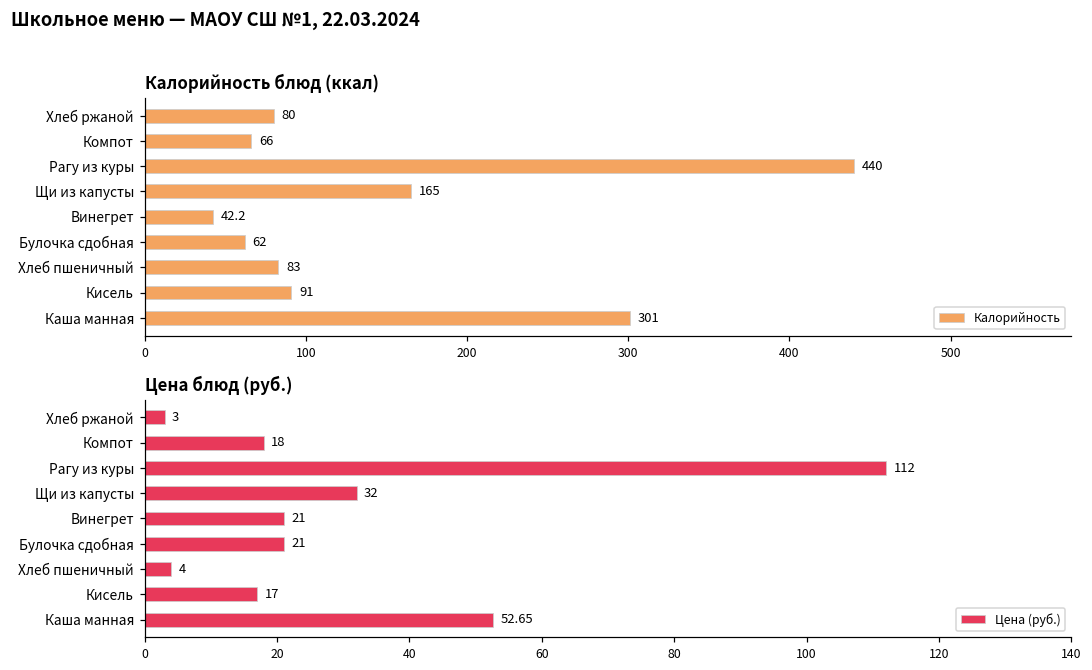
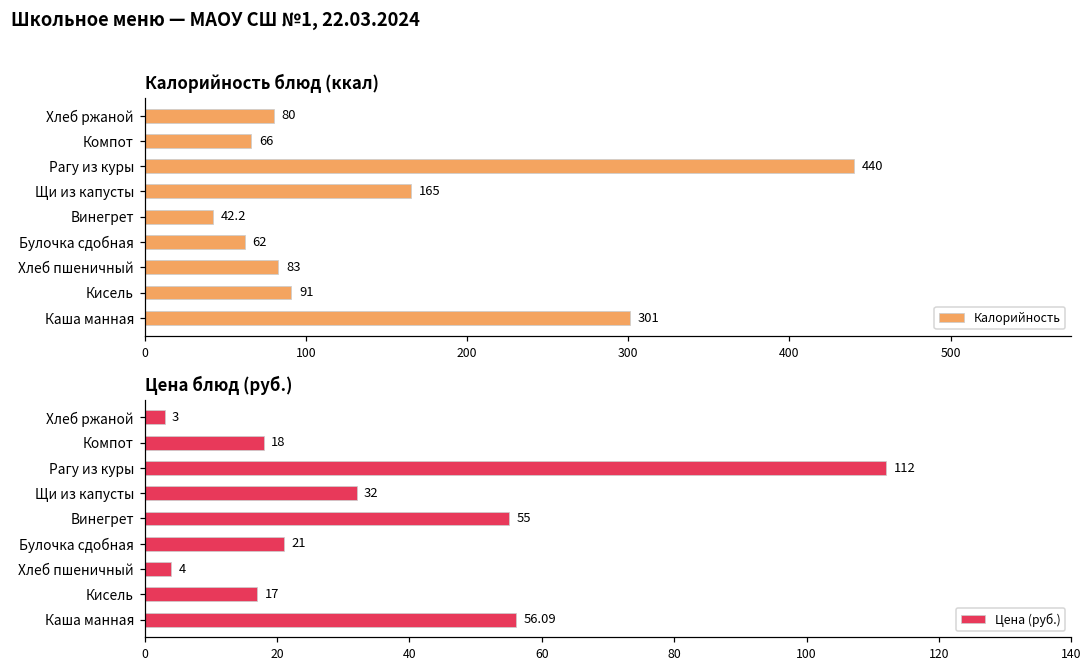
  {
    "Калорийность блюд (ккал)": {
      "Хлеб ржаной": 80,
      "Компот": 66,
      "Рагу из куры": 440,
      "Щи из капусты": 165,
      "Винегрет": 42.2,
      "Булочка сдобная": 62,
      "Хлеб пшеничный": 83,
      "Кисель": 91,
      "Каша манная": 301
    },
    "Цена блюд (руб.)": {
      "Хлеб ржаной": 3,
      "Компот": 18,
      "Рагу из куры": 112,
      "Щи из капусты": 32,
-     "Винегрет": 21,
+     "Винегрет": 55,
      "Булочка сдобная": 21,
      "Хлеб пшеничный": 4,
      "Кисель": 17,
-     "Каша манная": 52.65
+     "Каша манная": 56.09
    }
  }
